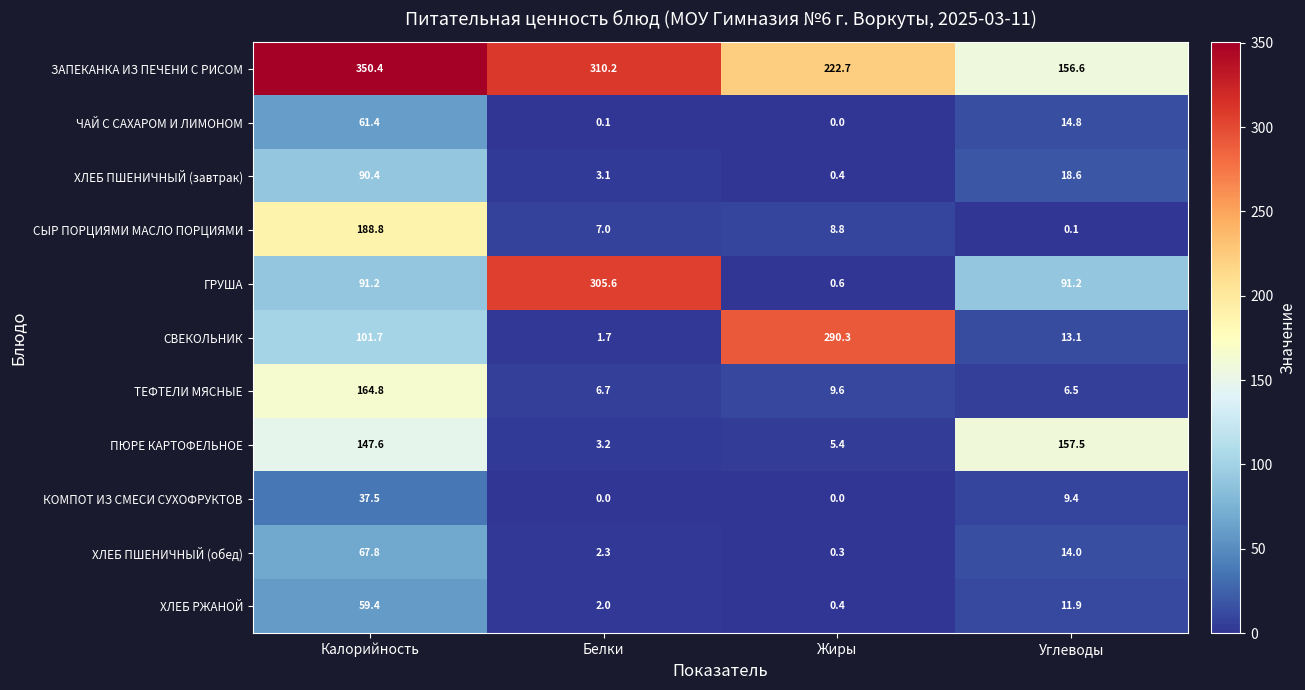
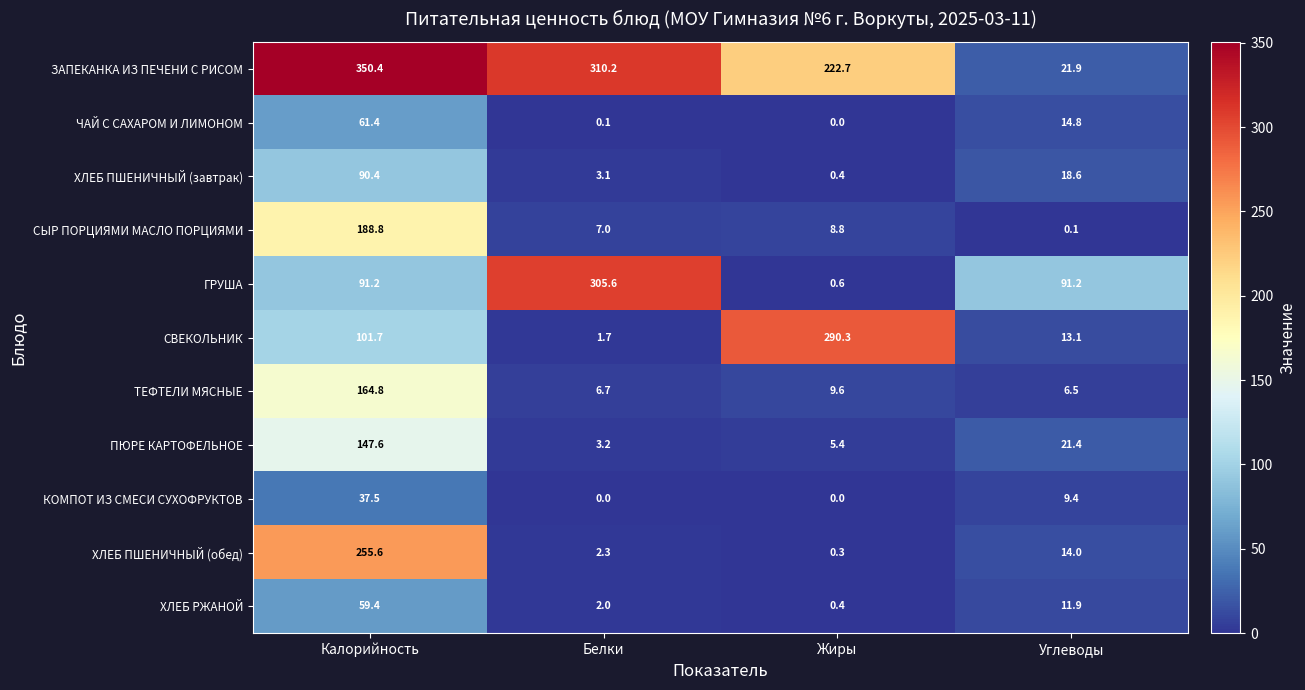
  {
    "ЗАПЕКАНКА ИЗ ПЕЧЕНИ С РИСОМ": {
      "Калорийность": 350.4,
      "Белки": 310.2,
      "Жиры": 222.7,
-     "Углеводы": 156.6
+     "Углеводы": 21.9
    },
    "ЧАЙ С САХАРОМ И ЛИМОНОМ": {
      "Калорийность": 61.4,
      "Белки": 0.1,
      "Жиры": 0.0,
      "Углеводы": 14.8
    },
    "ХЛЕБ ПШЕНИЧНЫЙ (завтрак)": {
      "Калорийность": 90.4,
      "Белки": 3.1,
      "Жиры": 0.4,
      "Углеводы": 18.6
    },
    "СЫР ПОРЦИЯМИ МАСЛО ПОРЦИЯМИ": {
      "Калорийность": 188.8,
      "Белки": 7.0,
      "Жиры": 8.8,
      "Углеводы": 0.1
    },
    "ГРУША": {
      "Калорийность": 91.2,
      "Белки": 305.6,
      "Жиры": 0.6,
      "Углеводы": 91.2
    },
    "СВЕКОЛЬНИК": {
      "Калорийность": 101.7,
      "Белки": 1.7,
      "Жиры": 290.3,
      "Углеводы": 13.1
    },
    "ТЕФТЕЛИ МЯСНЫЕ": {
      "Калорийность": 164.8,
      "Белки": 6.7,
      "Жиры": 9.6,
      "Углеводы": 6.5
    },
    "ПЮРЕ КАРТОФЕЛЬНОЕ": {
      "Калорийность": 147.6,
      "Белки": 3.2,
      "Жиры": 5.4,
-     "Углеводы": 157.5
+     "Углеводы": 21.4
    },
    "КОМПОТ ИЗ СМЕСИ СУХОФРУКТОВ": {
      "Калорийность": 37.5,
      "Белки": 0.0,
      "Жиры": 0.0,
      "Углеводы": 9.4
    },
    "ХЛЕБ ПШЕНИЧНЫЙ (обед)": {
-     "Калорийность": 67.8,
+     "Калорийность": 255.6,
      "Белки": 2.3,
      "Жиры": 0.3,
      "Углеводы": 14.0
    },
    "ХЛЕБ РЖАНОЙ": {
      "Калорийность": 59.4,
      "Белки": 2.0,
      "Жиры": 0.4,
      "Углеводы": 11.9
    }
  }
